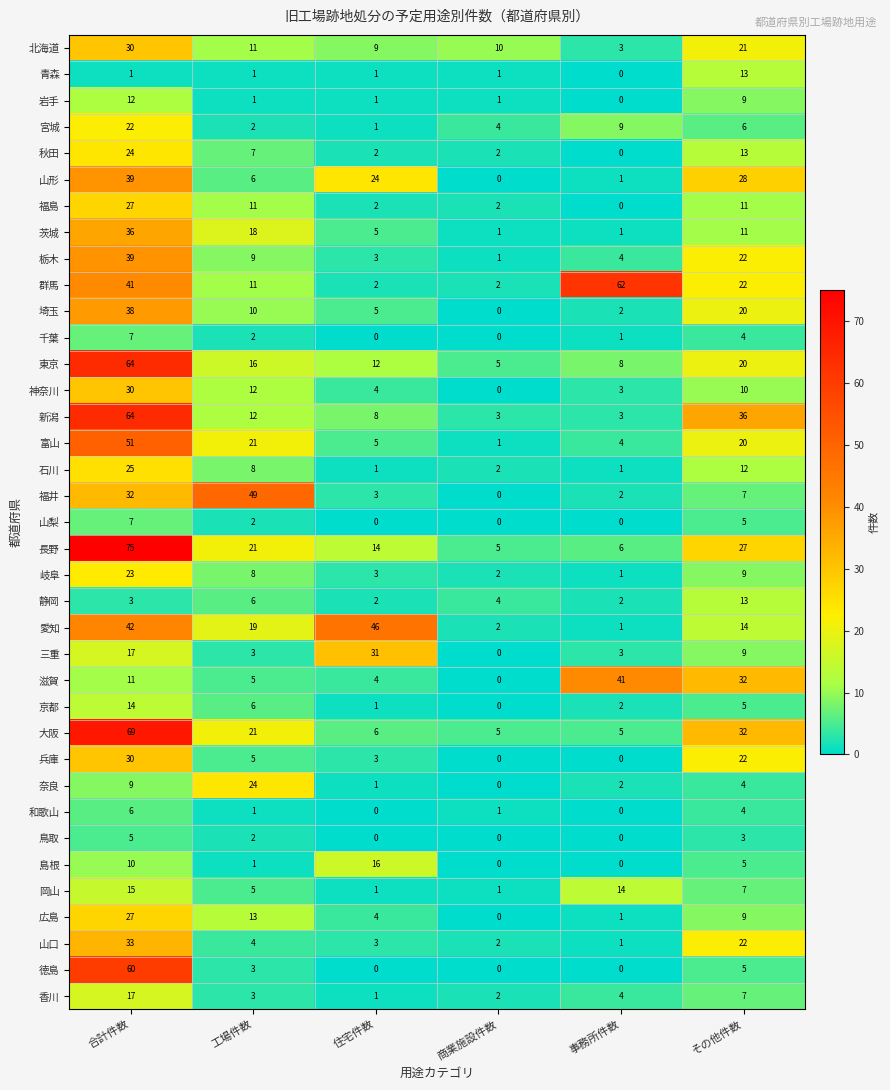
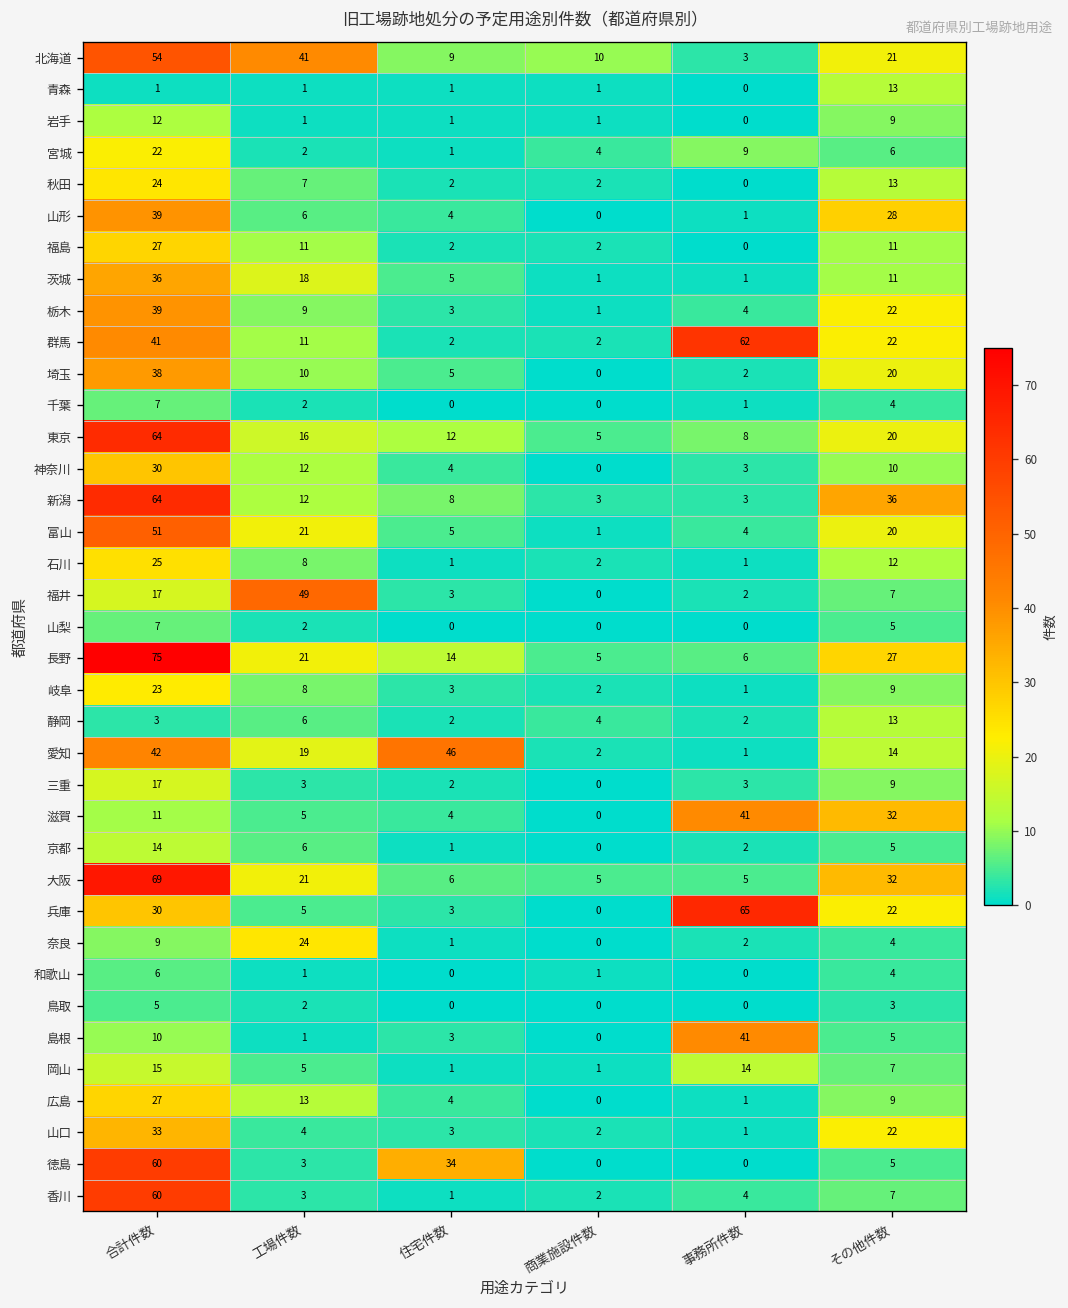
  {
    "北海道": {
-     "合計件数": 30,
-     "工場件数": 11,
+     "合計件数": 54,
+     "工場件数": 41,
      "住宅件数": 9,
      "商業施設件数": 10,
      "事務所件数": 3,
      "その他件数": 21
    },
    "山形": {
      "合計件数": 39,
      "工場件数": 6,
-     "住宅件数": 24,
+     "住宅件数": 4,
      "商業施設件数": 0,
      "事務所件数": 1,
      "その他件数": 28
    },
    "福井": {
-     "合計件数": 32,
+     "合計件数": 17,
      "工場件数": 49,
      "住宅件数": 3,
      "商業施設件数": 0,
      "事務所件数": 2,
      "その他件数": 7
    },
    "三重": {
      "合計件数": 17,
      "工場件数": 3,
-     "住宅件数": 31,
+     "住宅件数": 2,
      "商業施設件数": 0,
      "事務所件数": 3,
      "その他件数": 9
    },
    "兵庫": {
      "合計件数": 30,
      "工場件数": 5,
      "住宅件数": 3,
      "商業施設件数": 0,
-     "事務所件数": 0,
+     "事務所件数": 65,
      "その他件数": 22
    },
    "島根": {
      "合計件数": 10,
      "工場件数": 1,
-     "住宅件数": 16,
+     "住宅件数": 3,
      "商業施設件数": 0,
-     "事務所件数": 0,
+     "事務所件数": 41,
      "その他件数": 5
    },
    "徳島": {
      "合計件数": 60,
      "工場件数": 3,
-     "住宅件数": 0,
+     "住宅件数": 34,
      "商業施設件数": 0,
      "事務所件数": 0,
      "その他件数": 5
    },
    "香川": {
-     "合計件数": 17,
+     "合計件数": 60,
      "工場件数": 3,
      "住宅件数": 1,
      "商業施設件数": 2,
      "事務所件数": 4,
      "その他件数": 7
    }
  }
